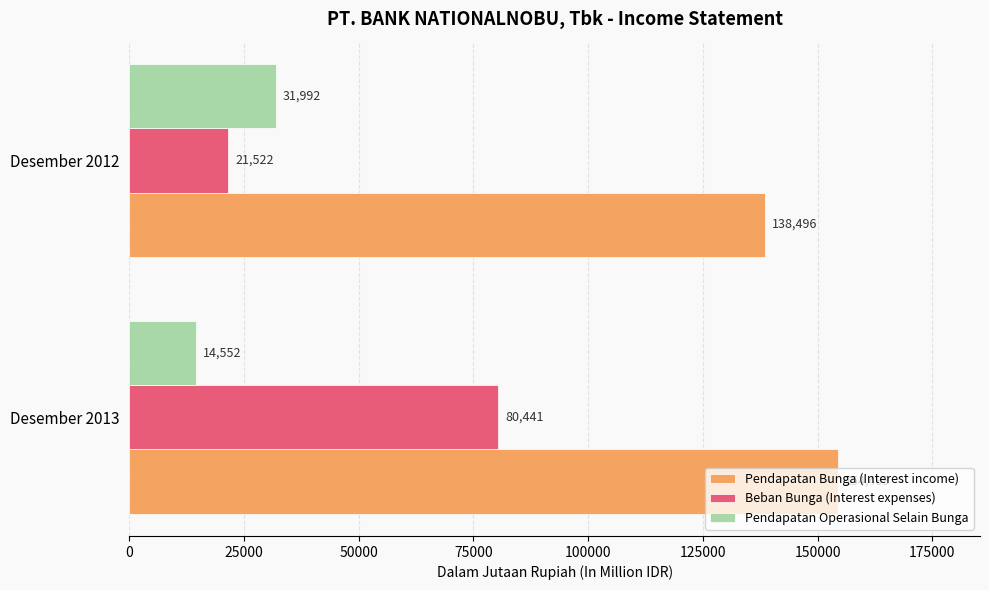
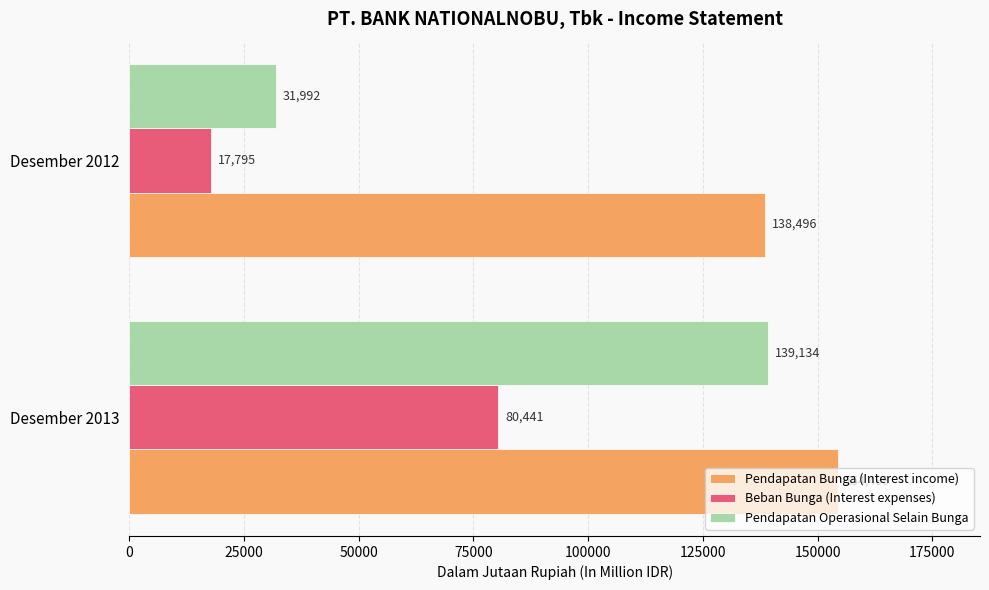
  {
    "Pendapatan Bunga (Interest income)": {
      "Desember 2012": "138,496"
    },
    "Beban Bunga (Interest expenses)": {
-     "Desember 2012": "21,522",
+     "Desember 2012": "17,795",
      "Desember 2013": "80,441"
    },
    "Pendapatan Operasional Selain Bunga": {
      "Desember 2012": "31,992",
-     "Desember 2013": "14,552"
+     "Desember 2013": "139,134"
    }
  }
